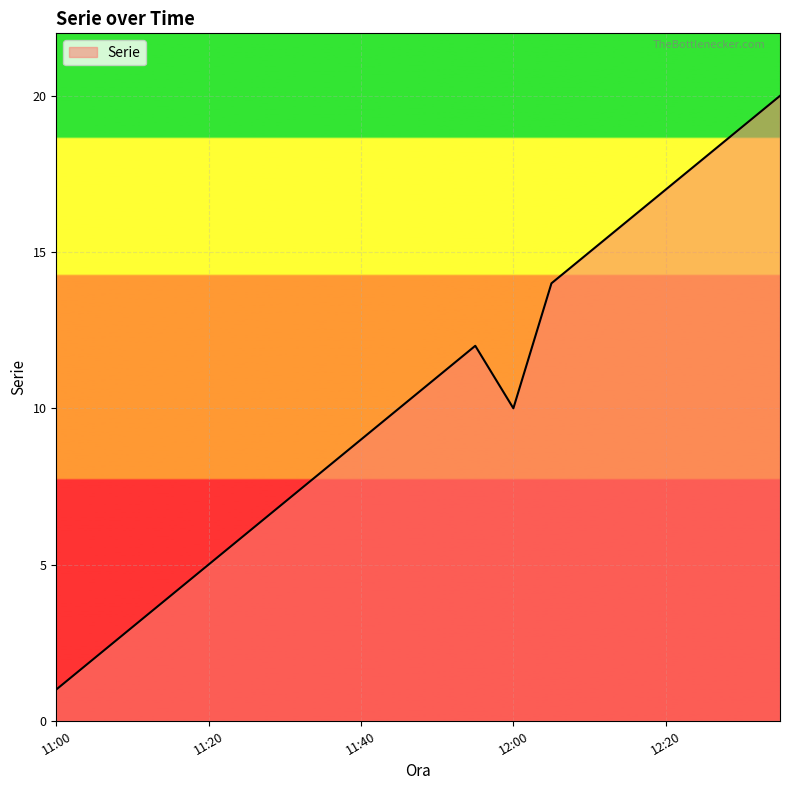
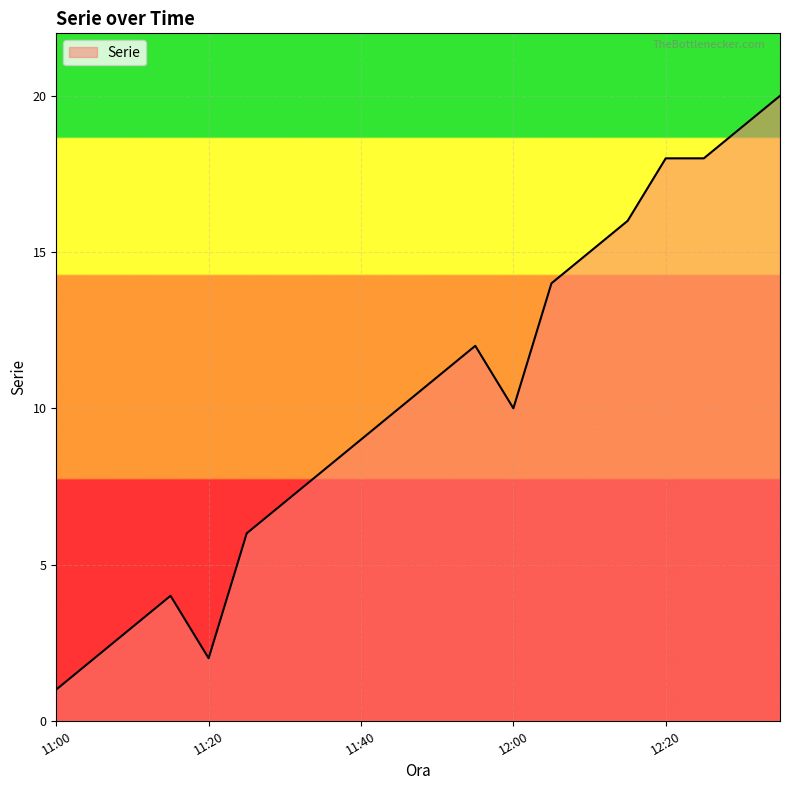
  {
    "11:00": 1,
-   "11:20": 5,
+   "11:20": 2,
    "11:40": 9,
    "12:00": 10,
-   "12:20": 17
+   "12:20": 18
  }
